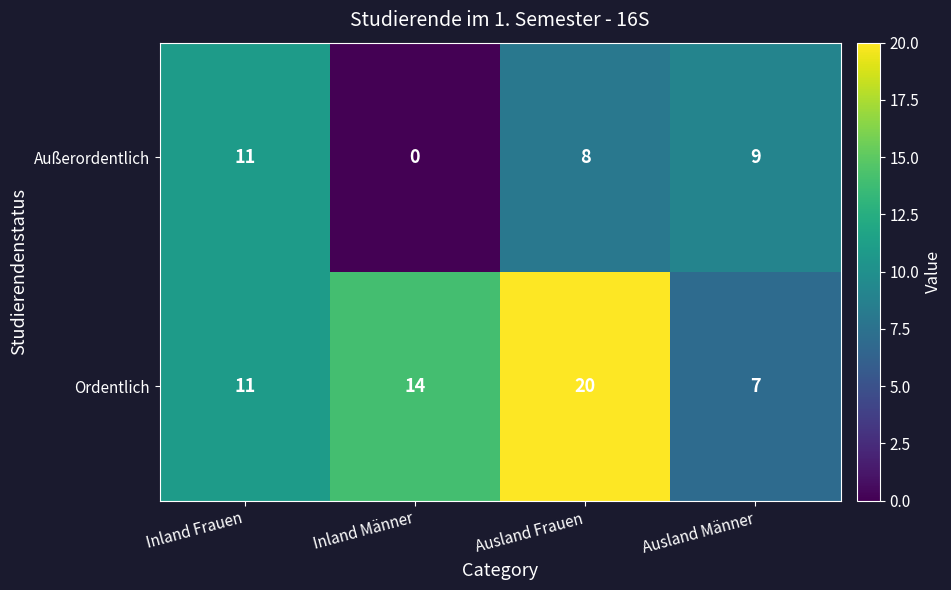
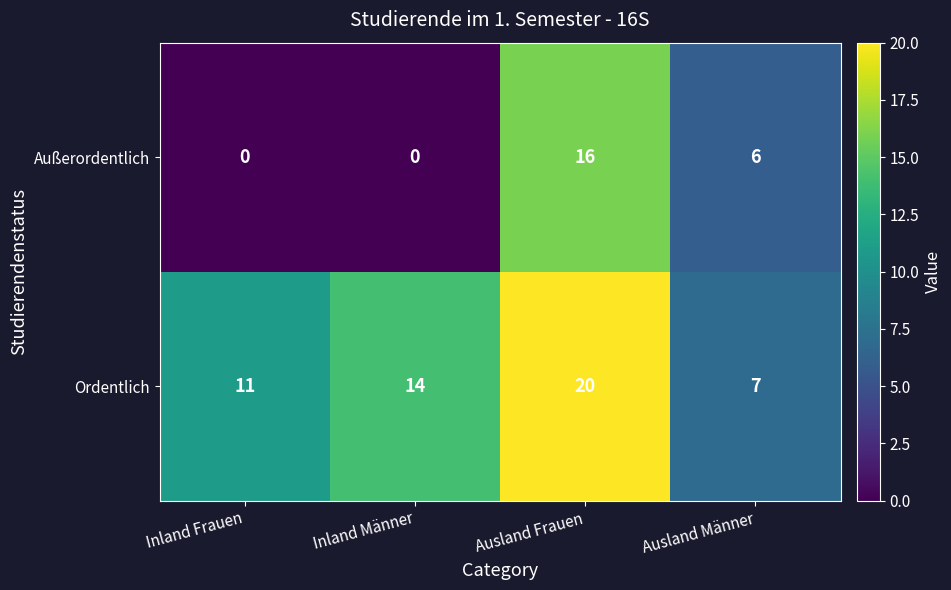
  {
    "Außerordentlich": {
-     "Inland Frauen": 11,
+     "Inland Frauen": 0,
      "Inland Männer": 0,
-     "Ausland Frauen": 8,
-     "Ausland Männer": 9
+     "Ausland Frauen": 16,
+     "Ausland Männer": 6
    },
    "Ordentlich": {
      "Inland Frauen": 11,
      "Inland Männer": 14,
      "Ausland Frauen": 20,
      "Ausland Männer": 7
    }
  }
